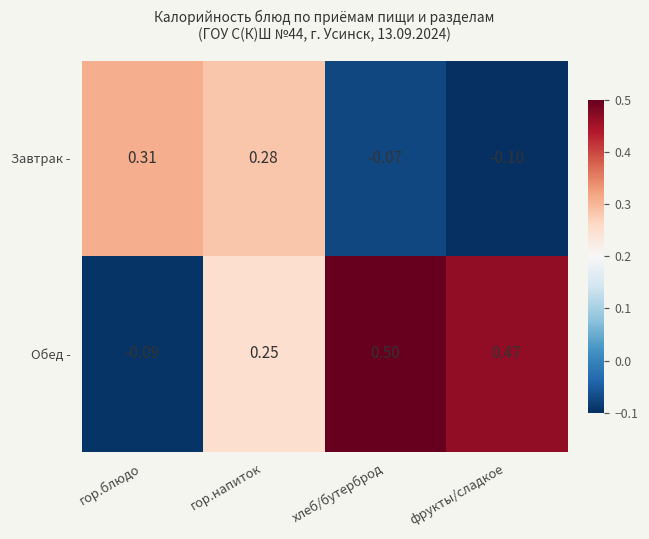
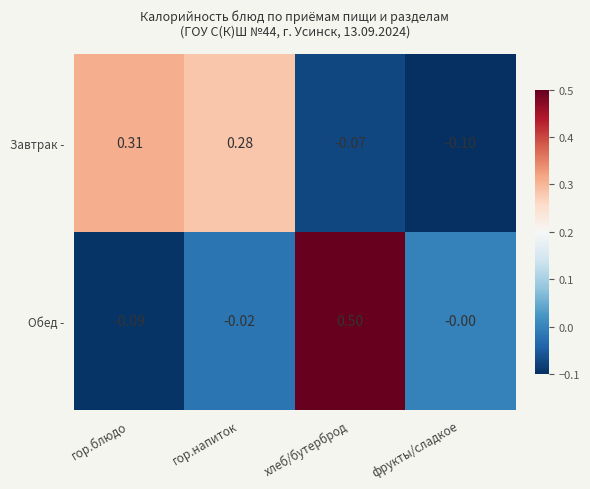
  {
    "Завтрак -": {
      "гор.блюдо": 0.31,
      "гор.напиток": 0.28,
      "хлеб/бутерброд": -0.07
    },
    "Обед -": {
      "гор.блюдо": -0.09,
-     "гор.напиток": 0.25,
+     "гор.напиток": -0.02,
      "хлеб/бутерброд": 0.50,
-     "фрукты/сладкое": 0.47
+     "фрукты/сладкое": -0.00
    }
  }
